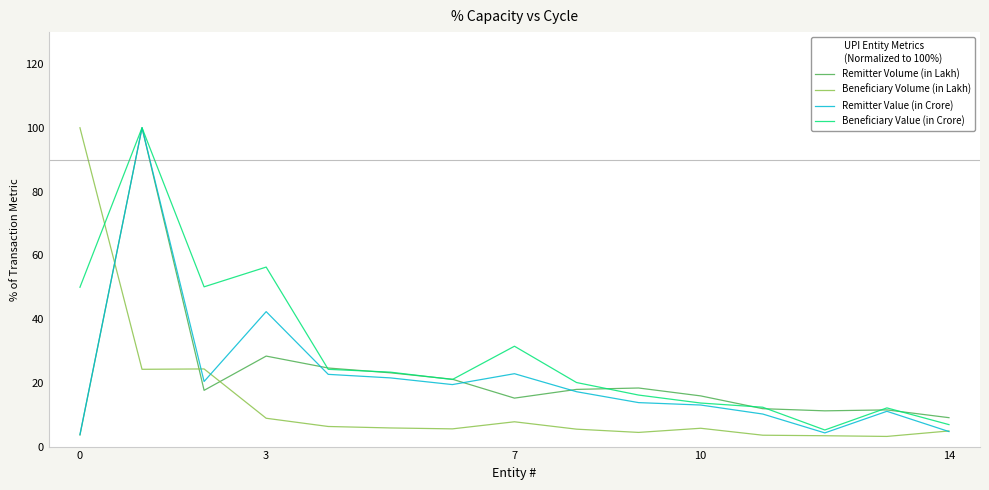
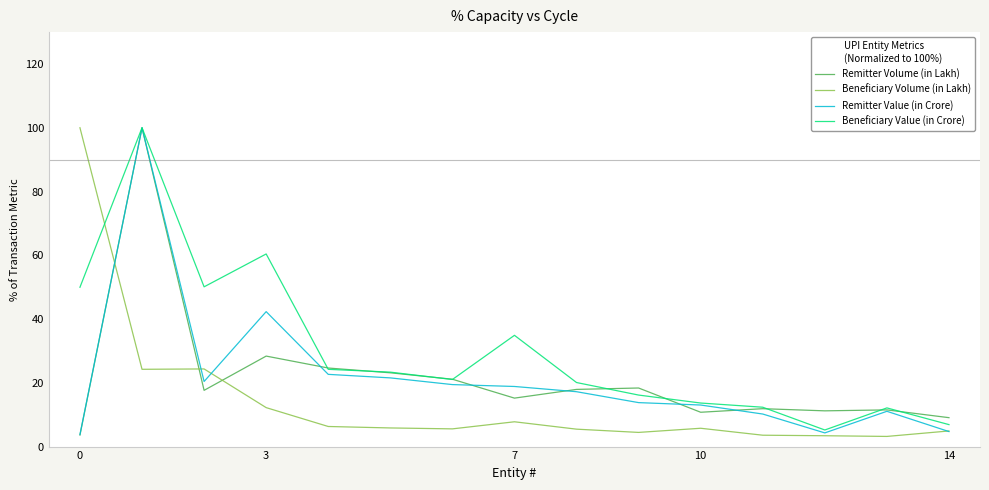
  {
    "Remitter Volume (in Lakh)": {
      "3": 28,
      "7": 15,
-     "10": 16,
+     "10": 11,
      "14": 9
    },
    "Beneficiary Volume (in Lakh)": {
      "0": 100,
-     "3": 9,
+     "3": 12,
      "7": 8,
      "10": 6
    },
    "Remitter Value (in Crore)": {
      "3": 42,
-     "7": 23
+     "7": 19
    },
    "Beneficiary Value (in Crore)": {
      "0": 50,
-     "3": 56,
-     "7": 31,
+     "3": 60,
+     "7": 35,
      "14": 7
    }
  }
